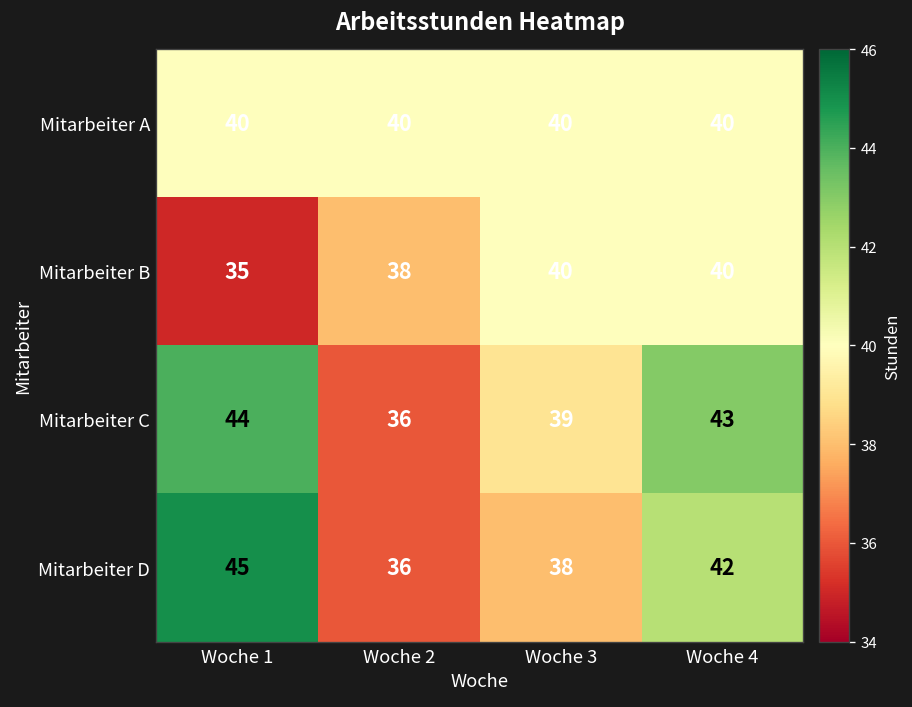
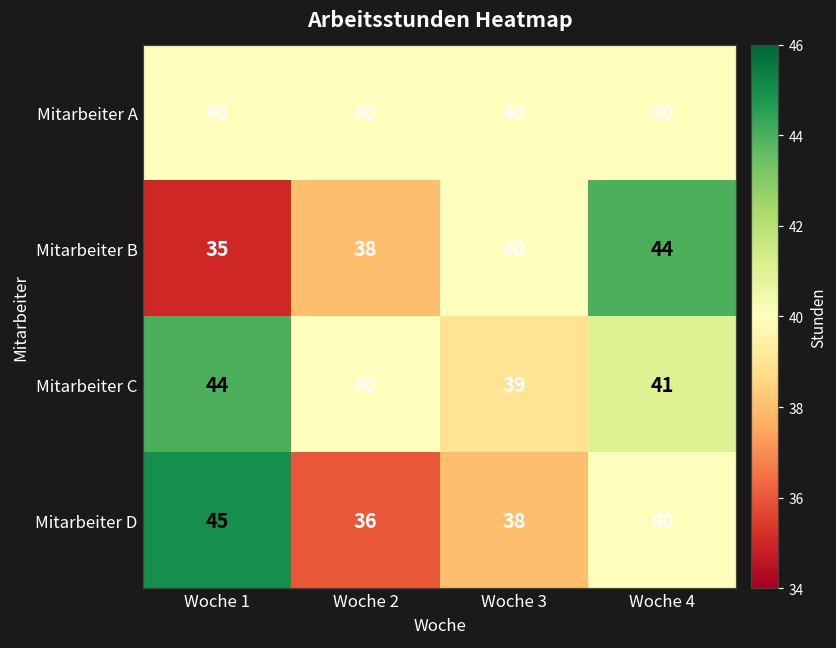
  {
    "Mitarbeiter A": {
      "Woche 1": 40,
      "Woche 2": 40,
      "Woche 3": 40,
      "Woche 4": 40
    },
    "Mitarbeiter B": {
      "Woche 1": 35,
      "Woche 2": 38,
      "Woche 3": 40,
-     "Woche 4": 40
+     "Woche 4": 44
    },
    "Mitarbeiter C": {
      "Woche 1": 44,
-     "Woche 2": 36,
+     "Woche 2": 40,
      "Woche 3": 39,
-     "Woche 4": 43
+     "Woche 4": 41
    },
    "Mitarbeiter D": {
      "Woche 1": 45,
      "Woche 2": 36,
      "Woche 3": 38,
-     "Woche 4": 42
+     "Woche 4": 40
    }
  }
